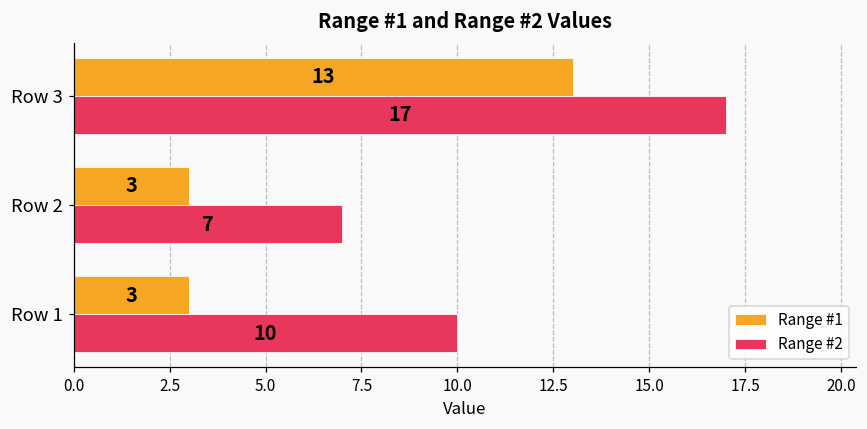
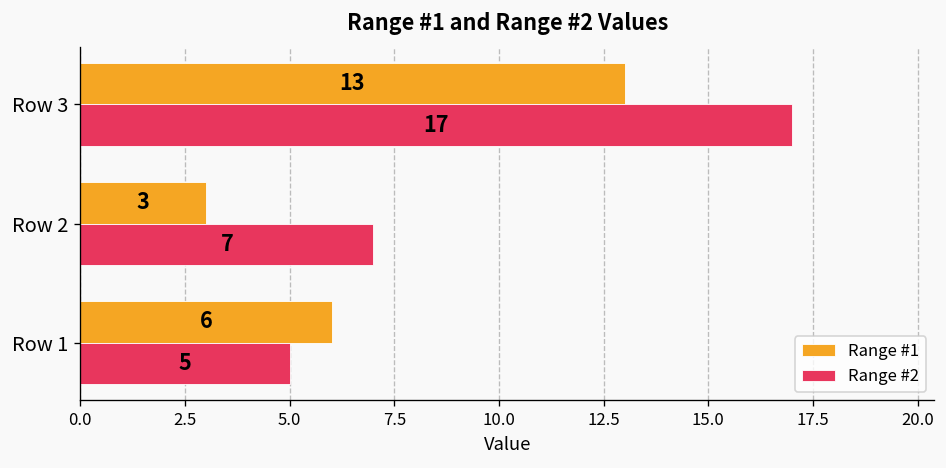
  {
    "Range #1": {
      "Row 3": 13,
      "Row 2": 3,
-     "Row 1": 3
+     "Row 1": 6
    },
    "Range #2": {
      "Row 3": 17,
      "Row 2": 7,
-     "Row 1": 10
+     "Row 1": 5
    }
  }
